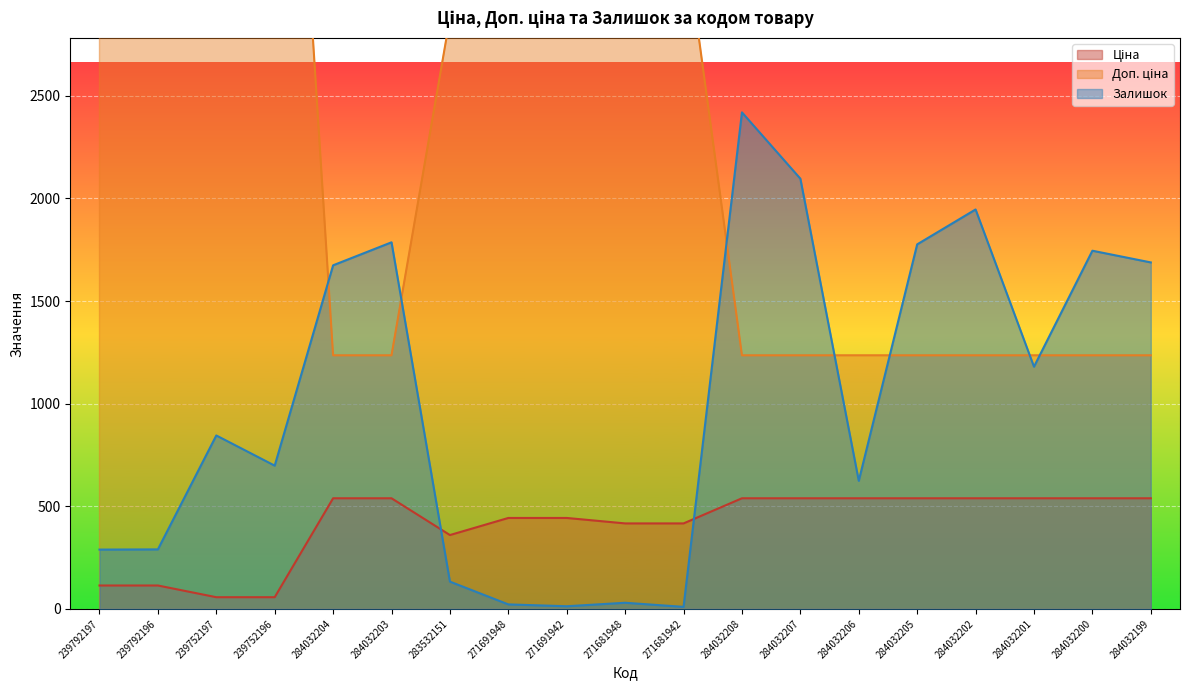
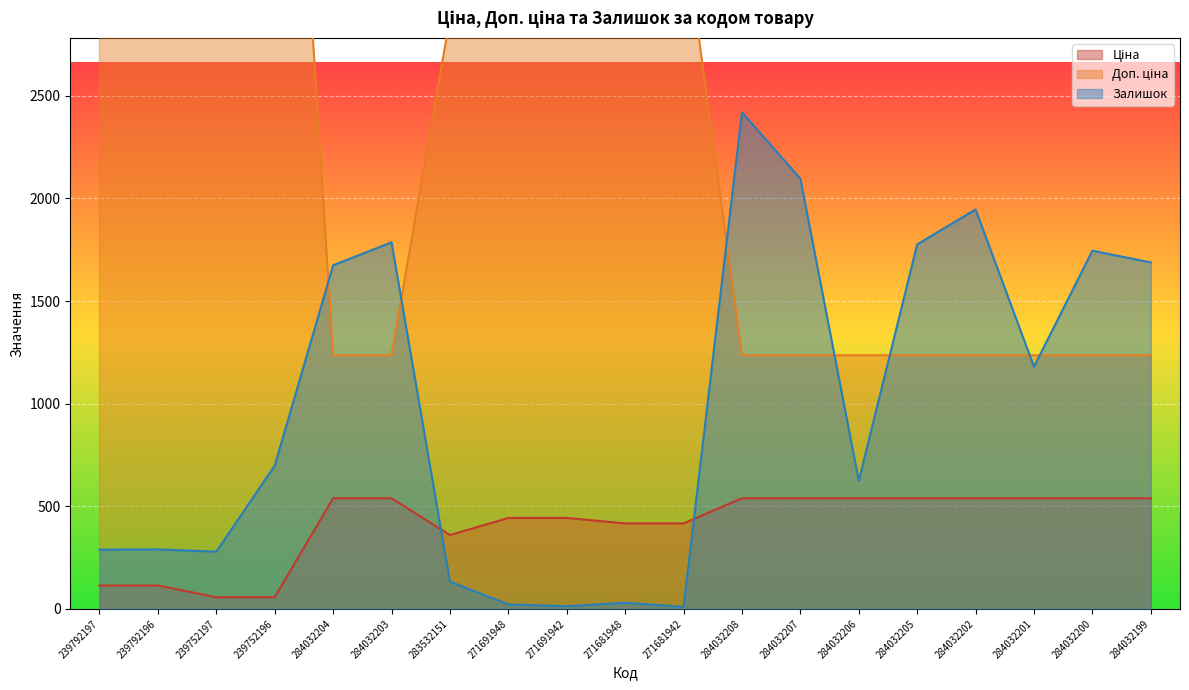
  {
    "Залишок": {
      "239792197": 290,
      "239792196": 290,
-     "239752197": 850,
+     "239752197": 280,
      "239752196": 700,
      "284032204": 1670,
      "284032203": 1790,
      "283532151": 130,
      "271691948": 20,
      "271691942": 10,
      "271681948": 30,
      "271681942": 10,
      "284032208": 2420,
      "284032207": 2100,
      "284032206": 620,
      "284032205": 1780,
      "284032202": 1950,
      "284032201": 1180,
      "284032200": 1750,
      "284032199": 1690
    }
  }
